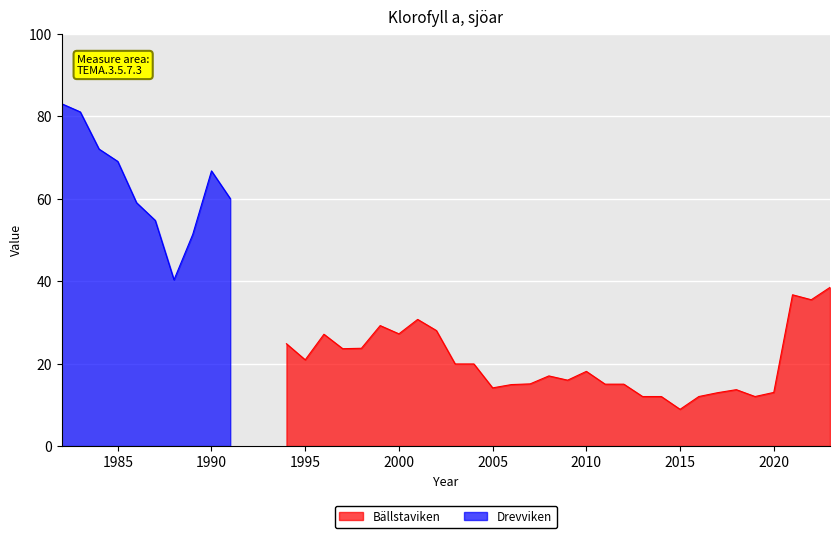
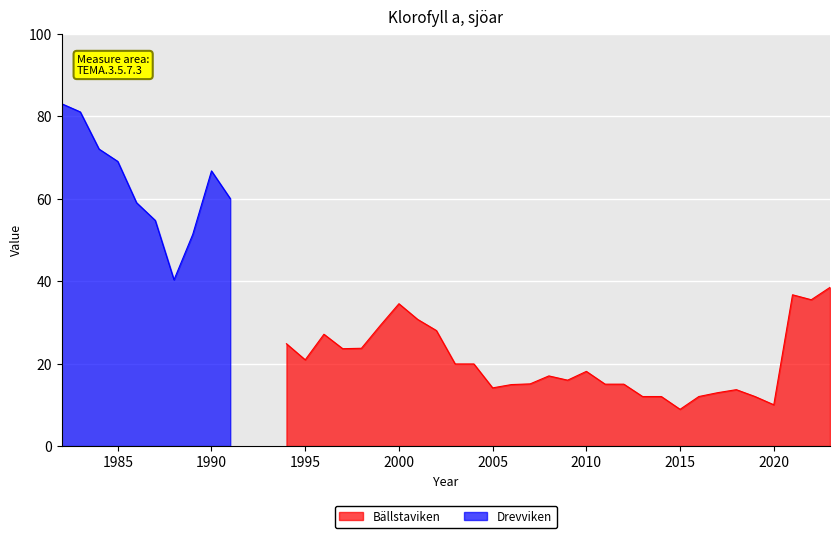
  {
    "Bällstaviken": {
      "1995": 21,
-     "2000": 27,
+     "2000": 35,
      "2005": 14,
      "2010": 18,
      "2015": 9,
-     "2020": 13
+     "2020": 10
    },
    "Drevviken": {
      "1985": 69,
      "1990": 67
    }
  }
